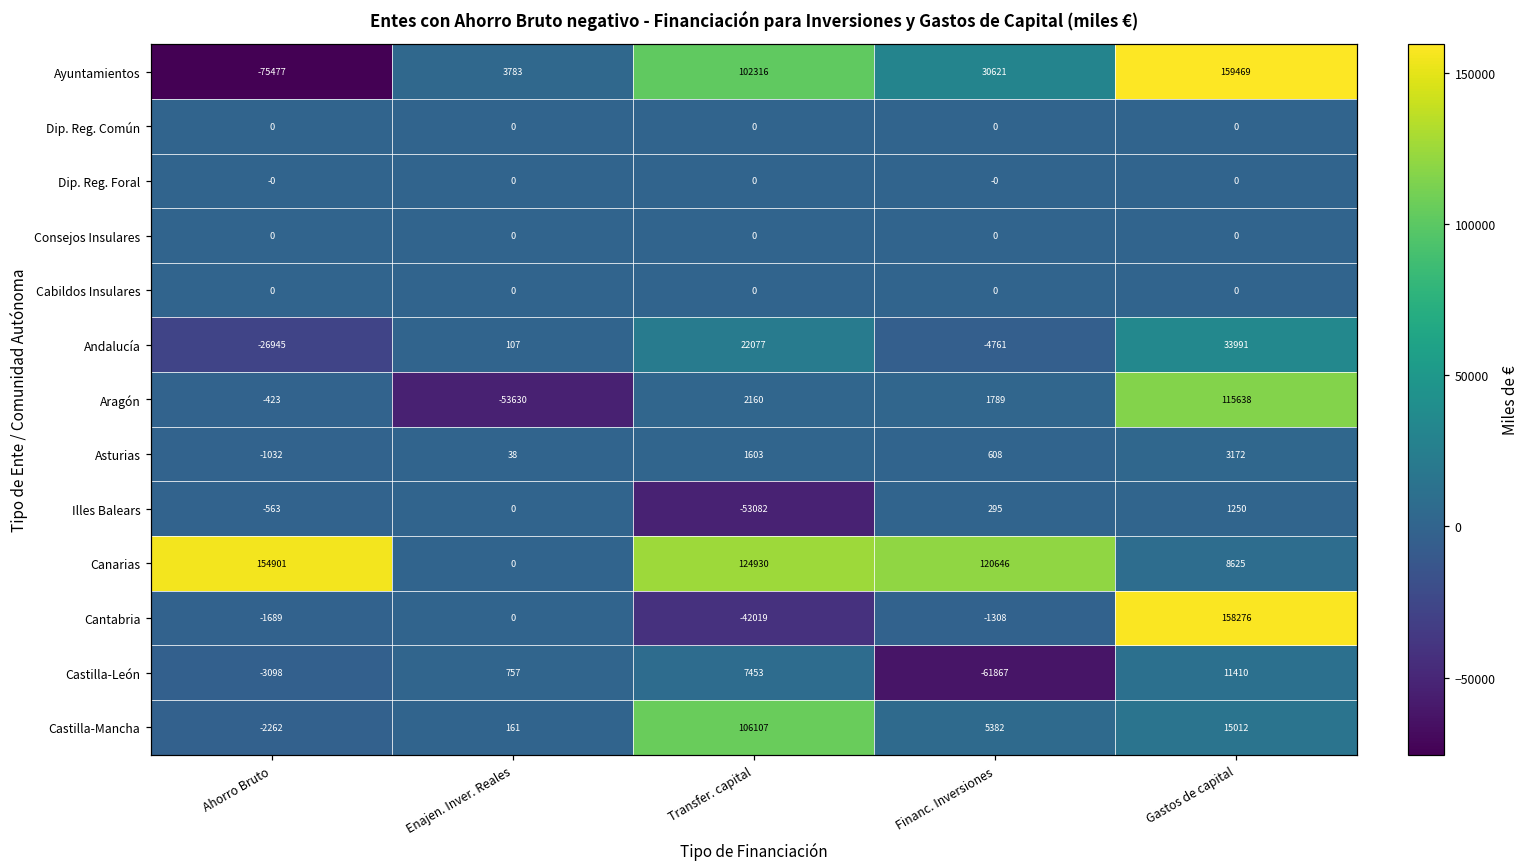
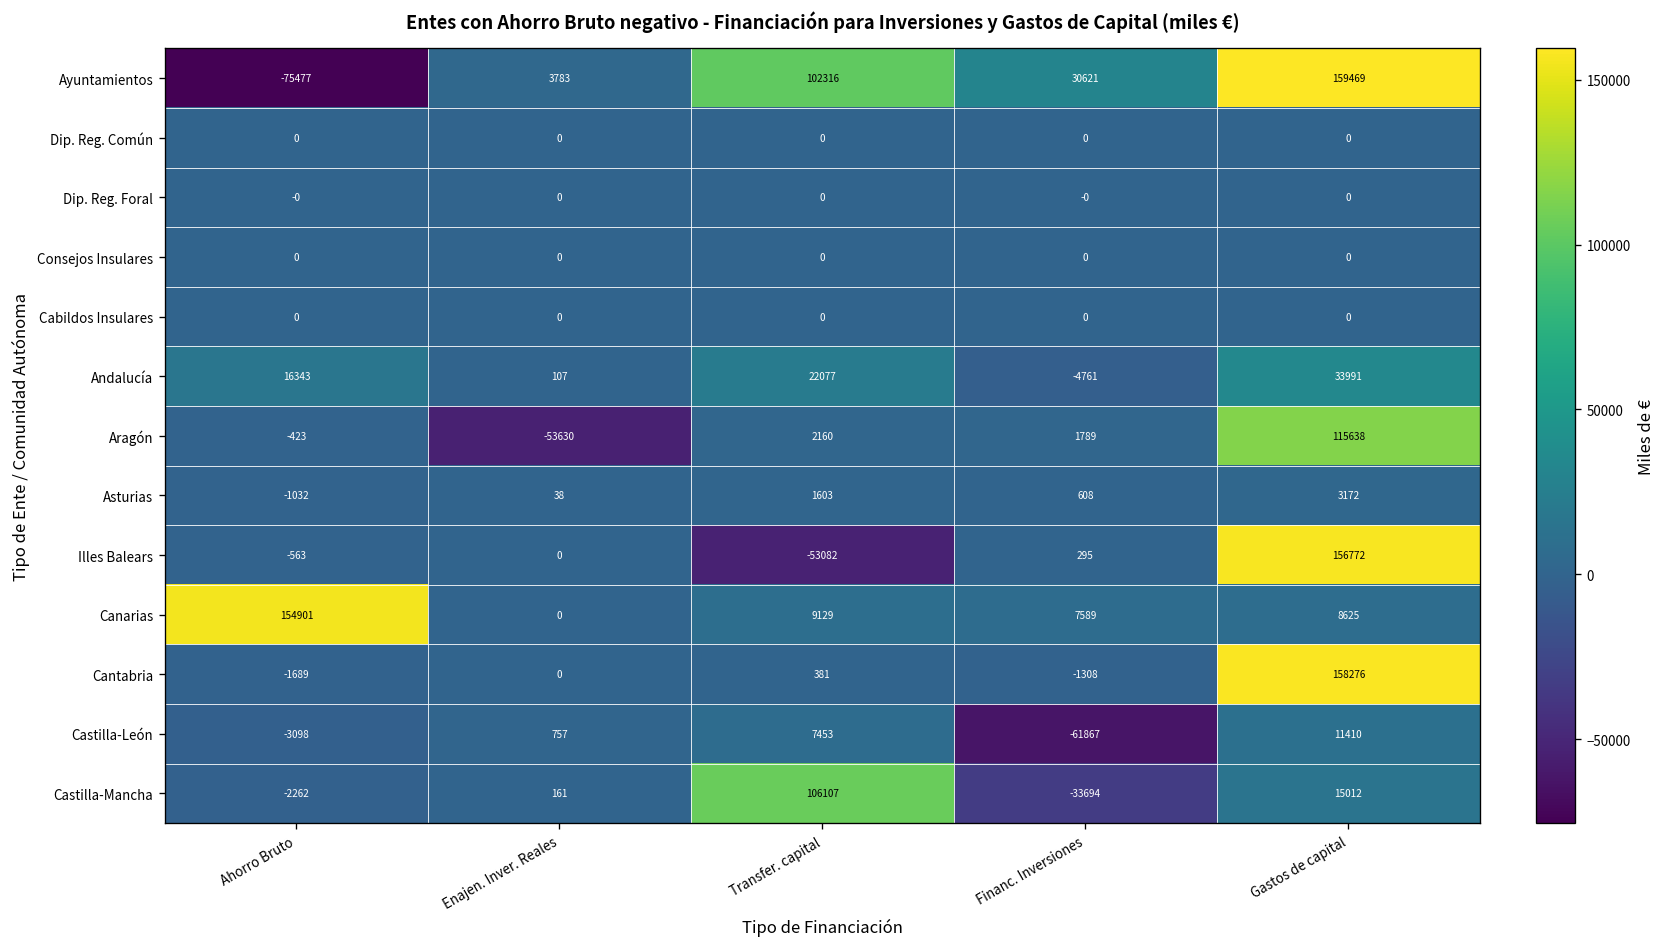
  {
    "Ayuntamientos": {
      "Ahorro Bruto": -75477,
      "Enajen. Inver. Reales": 3783,
      "Transfer. capital": 102316,
      "Financ. Inversiones": 30621,
      "Gastos de capital": 159469
    },
    "Dip. Reg. Común": {
      "Ahorro Bruto": 0,
      "Enajen. Inver. Reales": 0,
      "Transfer. capital": 0,
      "Financ. Inversiones": 0,
      "Gastos de capital": 0
    },
    "Dip. Reg. Foral": {
      "Ahorro Bruto": -0,
      "Enajen. Inver. Reales": 0,
      "Transfer. capital": 0,
      "Financ. Inversiones": -0,
      "Gastos de capital": 0
    },
    "Consejos Insulares": {
      "Ahorro Bruto": 0,
      "Enajen. Inver. Reales": 0,
      "Transfer. capital": 0,
      "Financ. Inversiones": 0,
      "Gastos de capital": 0
    },
    "Cabildos Insulares": {
      "Ahorro Bruto": 0,
      "Enajen. Inver. Reales": 0,
      "Transfer. capital": 0,
      "Financ. Inversiones": 0,
      "Gastos de capital": 0
    },
    "Andalucía": {
-     "Ahorro Bruto": -26945,
+     "Ahorro Bruto": 16343,
      "Enajen. Inver. Reales": 107,
      "Transfer. capital": 22077,
      "Financ. Inversiones": -4761,
      "Gastos de capital": 33991
    },
    "Aragón": {
      "Ahorro Bruto": -423,
      "Enajen. Inver. Reales": -53630,
      "Transfer. capital": 2160,
      "Financ. Inversiones": 1789,
      "Gastos de capital": 115638
    },
    "Asturias": {
      "Ahorro Bruto": -1032,
      "Enajen. Inver. Reales": 38,
      "Transfer. capital": 1603,
      "Financ. Inversiones": 608,
      "Gastos de capital": 3172
    },
    "Illes Balears": {
      "Ahorro Bruto": -563,
      "Enajen. Inver. Reales": 0,
      "Transfer. capital": -53082,
      "Financ. Inversiones": 295,
-     "Gastos de capital": 1250
+     "Gastos de capital": 156772
    },
    "Canarias": {
      "Ahorro Bruto": 154901,
      "Enajen. Inver. Reales": 0,
-     "Transfer. capital": 124930,
-     "Financ. Inversiones": 120646,
+     "Transfer. capital": 9129,
+     "Financ. Inversiones": 7589,
      "Gastos de capital": 8625
    },
    "Cantabria": {
      "Ahorro Bruto": -1689,
      "Enajen. Inver. Reales": 0,
-     "Transfer. capital": -42019,
+     "Transfer. capital": 381,
      "Financ. Inversiones": -1308,
      "Gastos de capital": 158276
    },
    "Castilla-León": {
      "Ahorro Bruto": -3098,
      "Enajen. Inver. Reales": 757,
      "Transfer. capital": 7453,
      "Financ. Inversiones": -61867,
      "Gastos de capital": 11410
    },
    "Castilla-Mancha": {
      "Ahorro Bruto": -2262,
      "Enajen. Inver. Reales": 161,
      "Transfer. capital": 106107,
-     "Financ. Inversiones": 5382,
+     "Financ. Inversiones": -33694,
      "Gastos de capital": 15012
    }
  }
